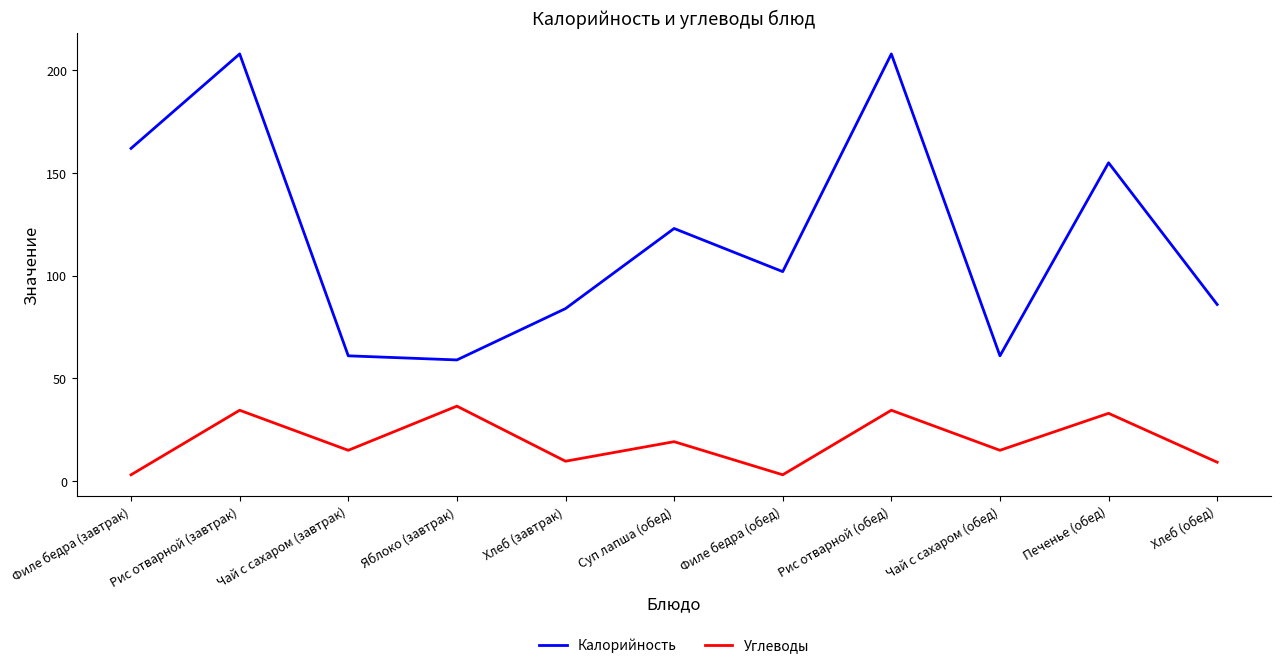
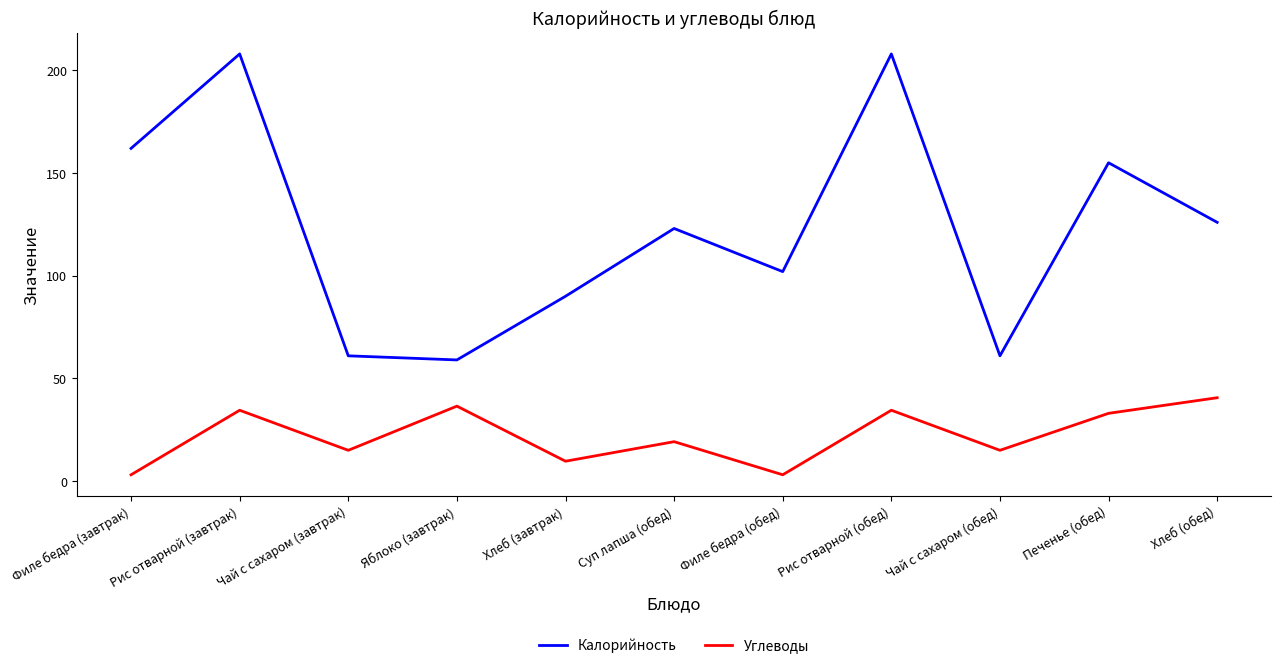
  {
    "Калорийность": {
      "Филе бедра (завтрак)": 162,
      "Рис отварной (завтрак)": 208,
      "Чай с сахаром (завтрак)": 61,
      "Яблоко (завтрак)": 59,
-     "Хлеб (завтрак)": 84,
+     "Хлеб (завтрак)": 90,
      "Суп лапша (обед)": 123,
      "Филе бедра (обед)": 102,
      "Рис отварной (обед)": 208,
      "Чай с сахаром (обед)": 61,
      "Печенье (обед)": 155,
-     "Хлеб (обед)": 86
+     "Хлеб (обед)": 126
    },
    "Углеводы": {
      "Филе бедра (завтрак)": 3,
      "Рис отварной (завтрак)": 35,
      "Чай с сахаром (завтрак)": 15,
      "Яблоко (завтрак)": 37,
      "Хлеб (завтрак)": 10,
      "Суп лапша (обед)": 19,
      "Филе бедра (обед)": 3,
      "Рис отварной (обед)": 35,
      "Чай с сахаром (обед)": 15,
      "Печенье (обед)": 33,
-     "Хлеб (обед)": 9
+     "Хлеб (обед)": 41
    }
  }
